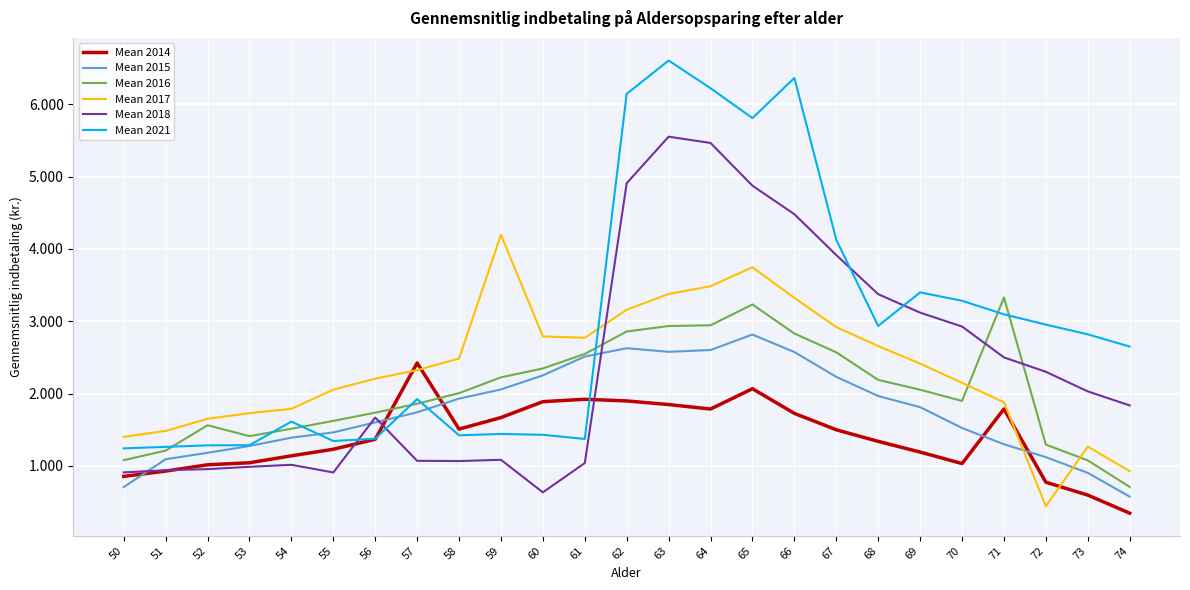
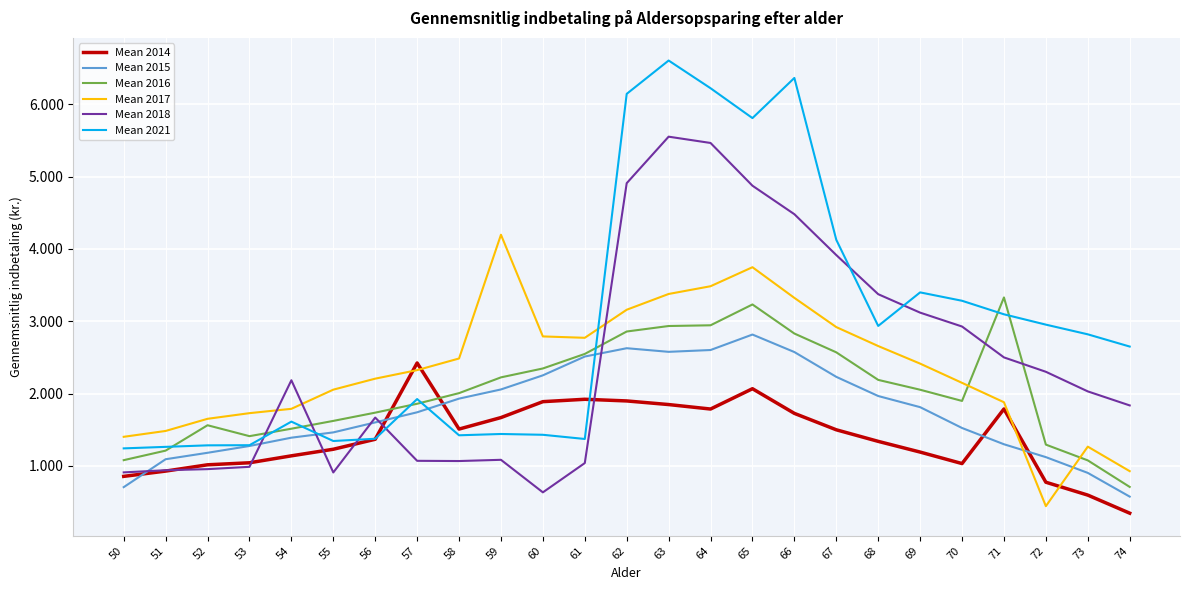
  {
    "Mean 2014": {
      "50": 0.9,
      "52": 1.0,
      "53": 1.0,
      "54": 1.1,
      "55": 1.2,
      "57": 2.4,
      "58": 1.5,
      "59": 1.7,
      "60": 1.9,
      "61": 1.9,
      "62": 1.9,
      "63": 1.8,
      "64": 1.8,
      "65": 2.1,
      "66": 1.7,
      "67": 1.5,
      "68": 1.3,
      "69": 1.2,
      "70": 1.0,
      "71": 1.8,
      "72": 0.8,
      "73": 0.6,
      "74": 0.3
    },
    "Mean 2015": {
      "50": 0.7,
      "51": 1.1,
      "52": 1.2,
      "54": 1.4,
      "55": 1.5,
      "56": 1.6,
      "57": 1.7,
      "58": 1.9,
      "59": 2.1,
      "60": 2.3,
      "61": 2.5,
      "62": 2.6,
      "63": 2.6,
      "64": 2.6,
      "65": 2.8,
      "66": 2.6,
      "67": 2.2,
      "68": 2.0,
      "69": 1.8,
      "70": 1.5,
      "71": 1.3,
      "72": 1.1,
      "73": 0.9,
      "74": 0.6
    },
    "Mean 2016": {
      "50": 1.1,
      "51": 1.2,
      "52": 1.6,
      "53": 1.4,
      "54": 1.5,
      "55": 1.6,
      "56": 1.7,
      "57": 1.9,
      "58": 2.0,
      "59": 2.2,
      "60": 2.3,
      "61": 2.5,
      "62": 2.9,
      "63": 2.9,
      "64": 2.9,
      "65": 3.2,
      "66": 2.8,
      "67": 2.6,
      "68": 2.2,
      "69": 2.1,
      "70": 1.9,
      "71": 3.3,
      "72": 1.3,
      "73": 1.1,
      "74": 0.7
    },
    "Mean 2017": {
      "50": 1.4,
      "51": 1.5,
      "52": 1.7,
      "53": 1.7,
      "54": 1.8,
      "55": 2.1,
      "56": 2.2,
      "57": 2.3,
      "58": 2.5,
      "59": 4.2,
      "60": 2.8,
      "61": 2.8,
      "62": 3.2,
      "63": 3.4,
      "64": 3.5,
      "65": 3.7,
      "66": 3.3,
      "67": 2.9,
      "68": 2.7,
      "69": 2.4,
      "70": 2.1,
      "71": 1.9,
      "72": 0.4,
      "73": 1.3,
      "74": 0.9
    },
    "Mean 2018": {
      "50": 0.9,
      "52": 1.0,
      "53": 1.0,
-     "54": 1.0,
+     "54": 2.2,
      "55": 0.9,
      "56": 1.7,
      "57": 1.1,
      "58": 1.1,
      "59": 1.1,
      "60": 0.6,
      "61": 1.0,
      "62": 4.9,
      "63": 5.6,
      "64": 5.5,
      "65": 4.9,
      "66": 4.5,
      "67": 3.9,
      "68": 3.4,
      "69": 3.1,
      "70": 2.9,
      "71": 2.5,
      "72": 2.3,
      "73": 2.0,
      "74": 1.8
    },
    "Mean 2021": {
      "50": 1.2,
      "51": 1.3,
      "52": 1.3,
      "54": 1.6,
      "55": 1.3,
      "57": 1.9,
      "58": 1.4,
      "59": 1.4,
      "60": 1.4,
      "61": 1.4,
      "62": 6.1,
      "63": 6.6,
      "64": 6.2,
      "65": 5.8,
      "66": 6.4,
      "67": 4.1,
      "68": 2.9,
      "69": 3.4,
      "70": 3.3,
      "71": 3.1,
      "72": 3.0,
      "73": 2.8,
      "74": 2.7
    }
  }
